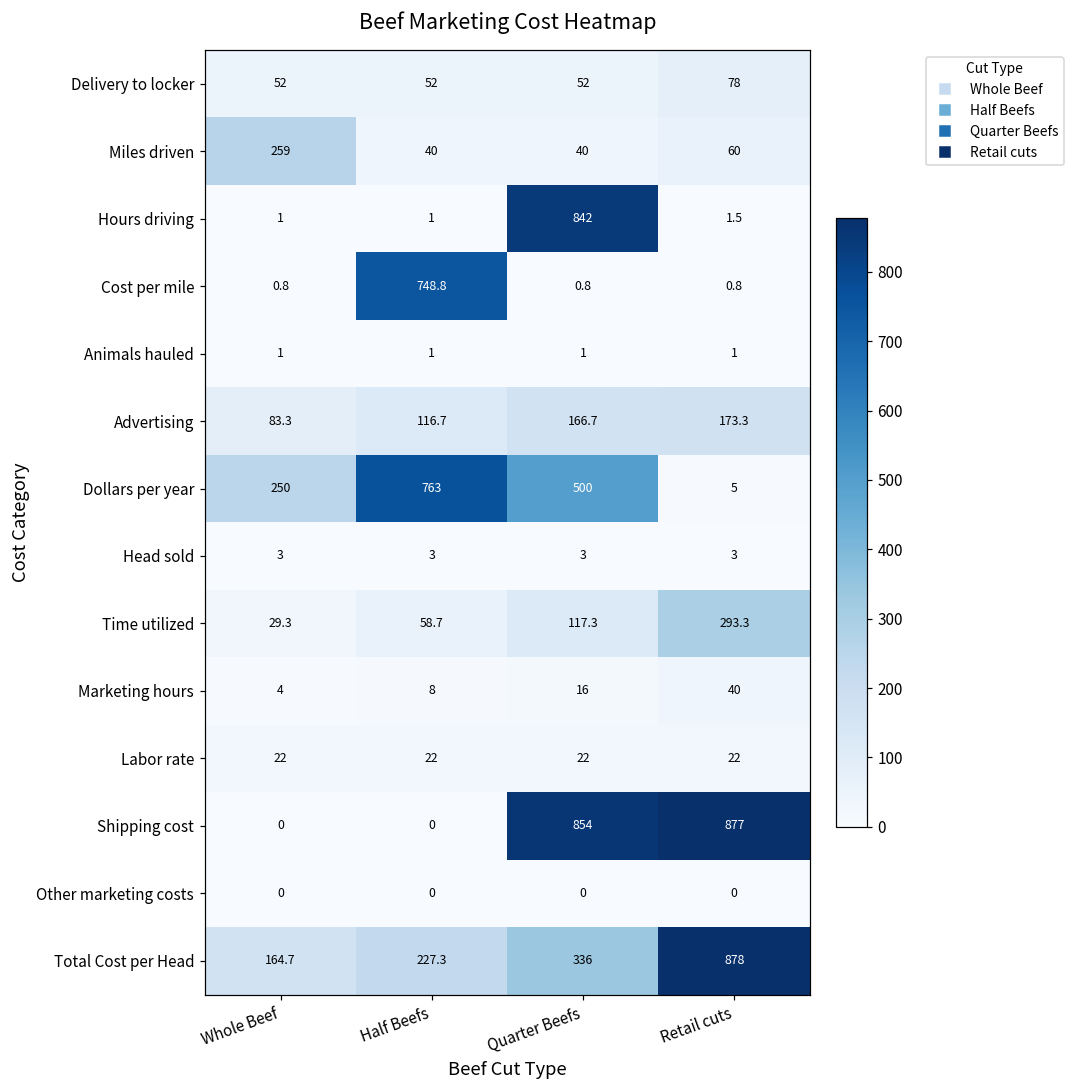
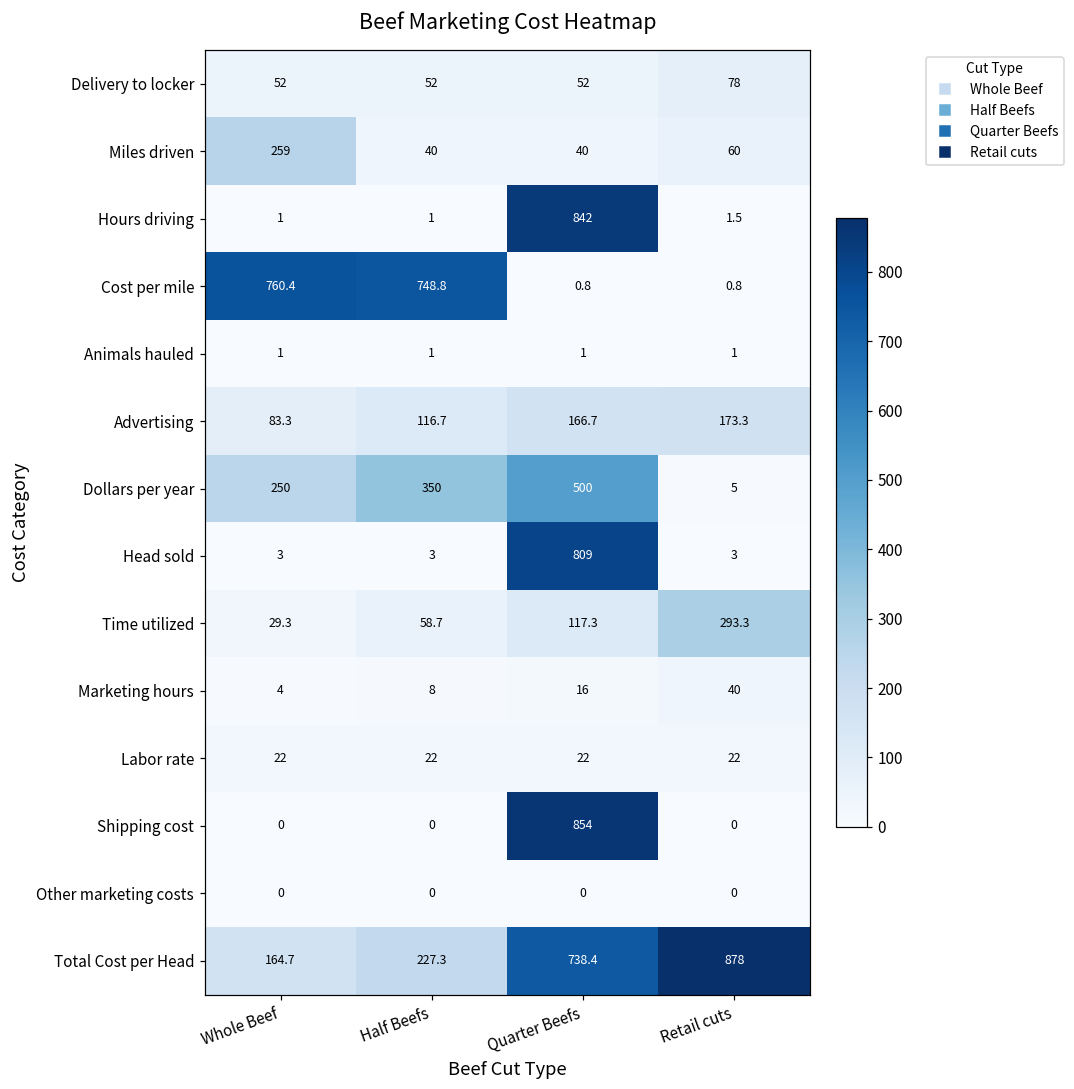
  {
    "Delivery to locker": {
      "Whole Beef": 52,
      "Half Beefs": 52,
      "Quarter Beefs": 52,
      "Retail cuts": 78
    },
    "Miles driven": {
      "Whole Beef": 259,
      "Half Beefs": 40,
      "Quarter Beefs": 40,
      "Retail cuts": 60
    },
    "Hours driving": {
      "Whole Beef": 1,
      "Half Beefs": 1,
      "Quarter Beefs": 842,
      "Retail cuts": 1.5
    },
    "Cost per mile": {
-     "Whole Beef": 0.8,
+     "Whole Beef": 760.4,
      "Half Beefs": 748.8,
      "Quarter Beefs": 0.8,
      "Retail cuts": 0.8
    },
    "Animals hauled": {
      "Whole Beef": 1,
      "Half Beefs": 1,
      "Quarter Beefs": 1,
      "Retail cuts": 1
    },
    "Advertising": {
      "Whole Beef": 83.3,
      "Half Beefs": 116.7,
      "Quarter Beefs": 166.7,
      "Retail cuts": 173.3
    },
    "Dollars per year": {
      "Whole Beef": 250,
-     "Half Beefs": 763,
+     "Half Beefs": 350,
      "Quarter Beefs": 500,
      "Retail cuts": 5
    },
    "Head sold": {
      "Whole Beef": 3,
      "Half Beefs": 3,
-     "Quarter Beefs": 3,
+     "Quarter Beefs": 809,
      "Retail cuts": 3
    },
    "Time utilized": {
      "Whole Beef": 29.3,
      "Half Beefs": 58.7,
      "Quarter Beefs": 117.3,
      "Retail cuts": 293.3
    },
    "Marketing hours": {
      "Whole Beef": 4,
      "Half Beefs": 8,
      "Quarter Beefs": 16,
      "Retail cuts": 40
    },
    "Labor rate": {
      "Whole Beef": 22,
      "Half Beefs": 22,
      "Quarter Beefs": 22,
      "Retail cuts": 22
    },
    "Shipping cost": {
      "Whole Beef": 0,
      "Half Beefs": 0,
      "Quarter Beefs": 854,
-     "Retail cuts": 877
+     "Retail cuts": 0
    },
    "Other marketing costs": {
      "Whole Beef": 0,
      "Half Beefs": 0,
      "Quarter Beefs": 0,
      "Retail cuts": 0
    },
    "Total Cost per Head": {
      "Whole Beef": 164.7,
      "Half Beefs": 227.3,
-     "Quarter Beefs": 336,
+     "Quarter Beefs": 738.4,
      "Retail cuts": 878
    }
  }
